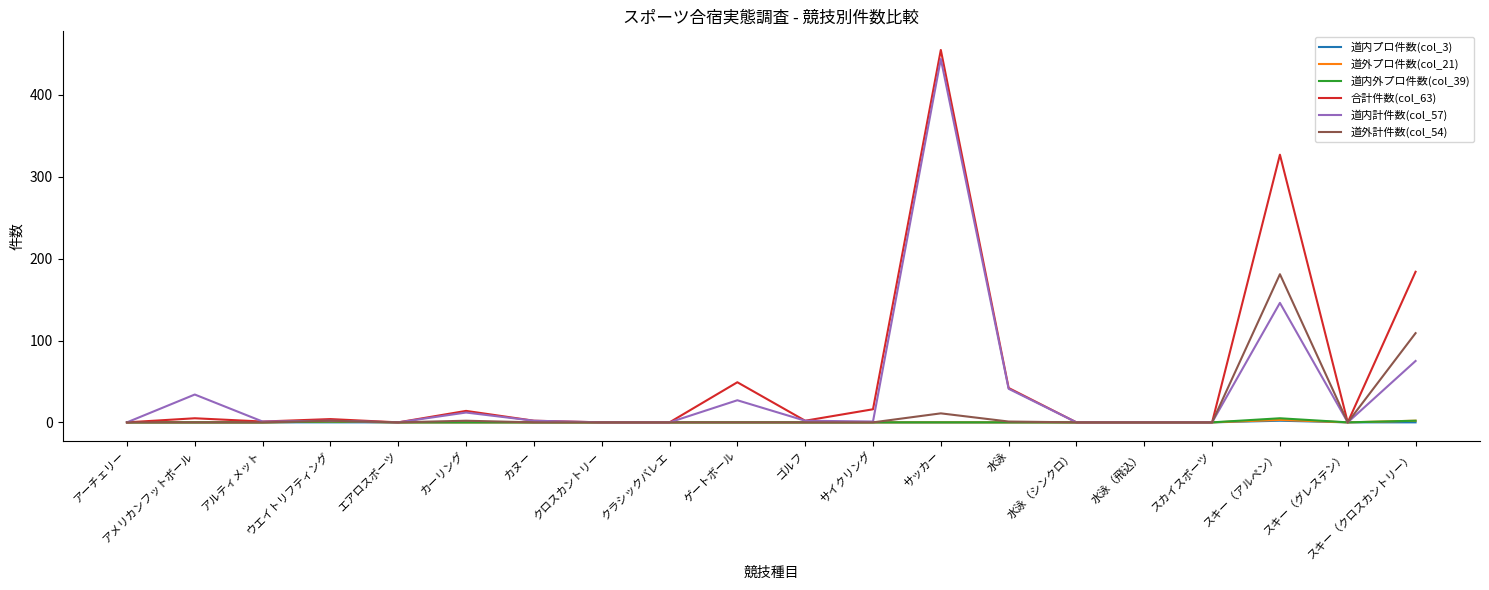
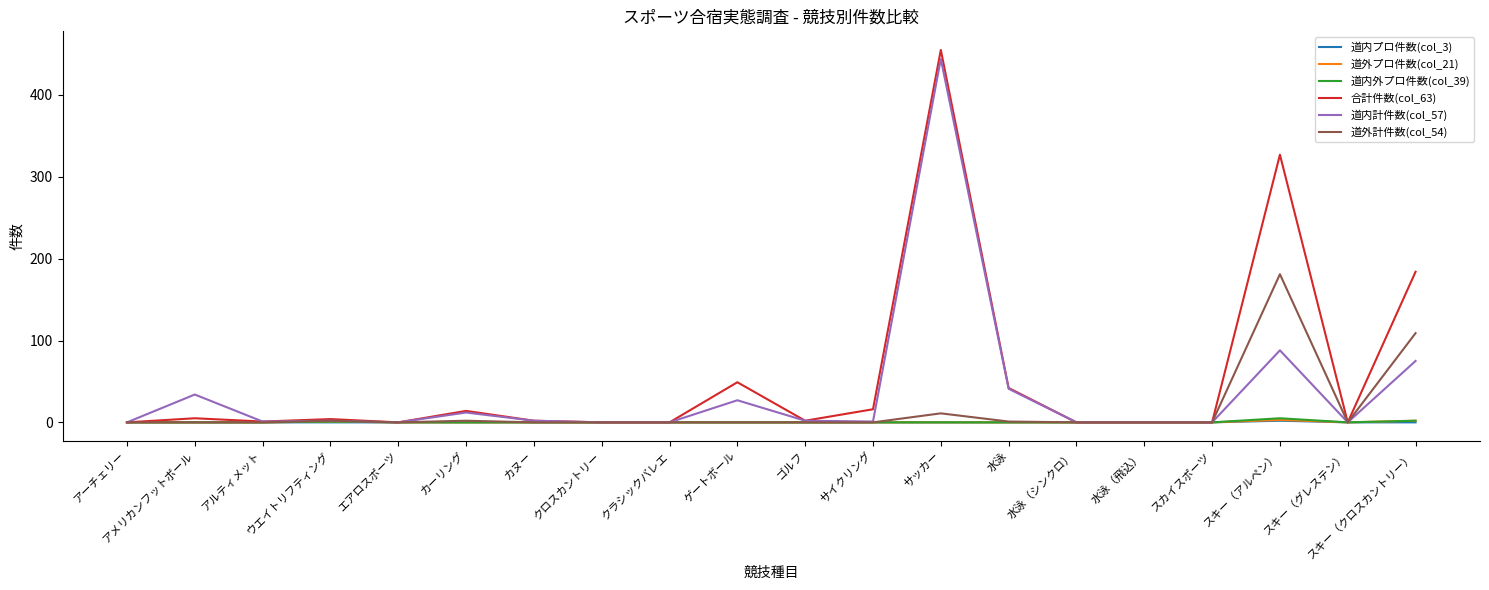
  {
    "合計件数(col_63)": {
      "アメリカンフットボール": 10,
      "ゲートボール": 50,
      "サイクリング": 20,
      "サッカー": 460,
      "スキー（アルペン）": 330,
      "スキー（クロスカントリー）": 180
    },
    "道内計件数(col_57)": {
      "アメリカンフットボール": 30,
      "ゲートボール": 30,
      "サッカー": 440,
-     "スキー（アルペン）": 150,
+     "スキー（アルペン）": 90,
      "スキー（クロスカントリー）": 80
    },
    "道外計件数(col_54)": {
      "サッカー": 10,
      "スキー（アルペン）": 180,
      "スキー（クロスカントリー）": 110
    }
  }
